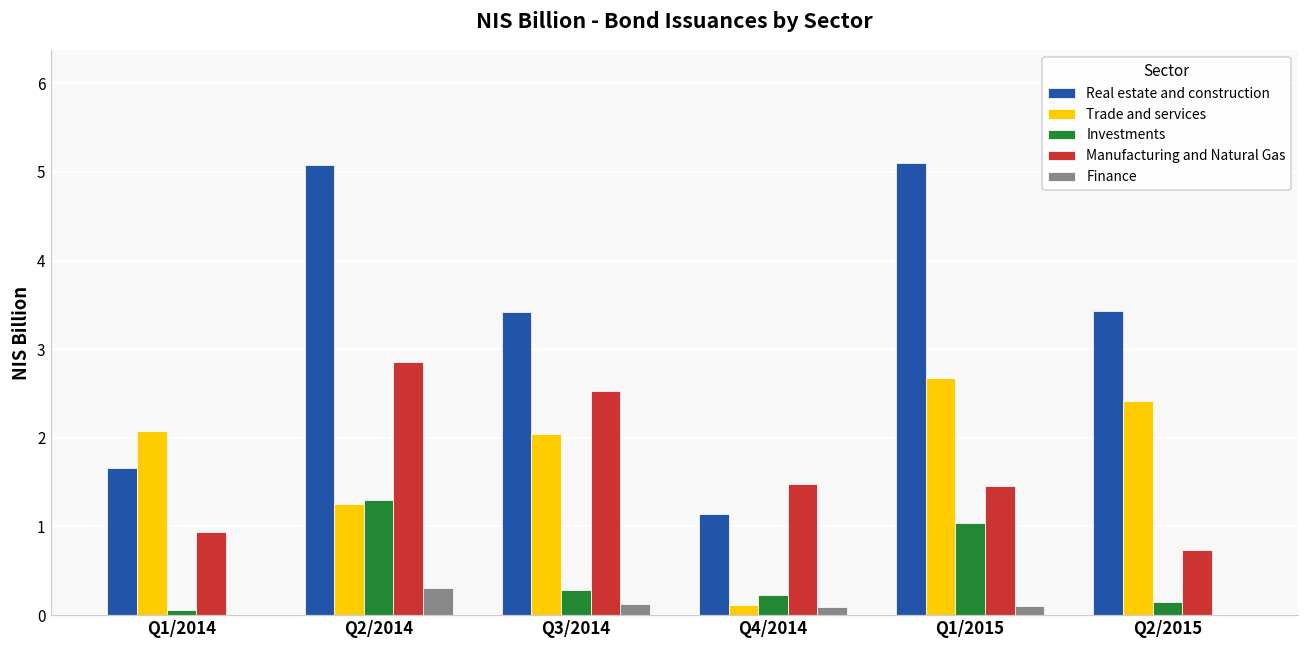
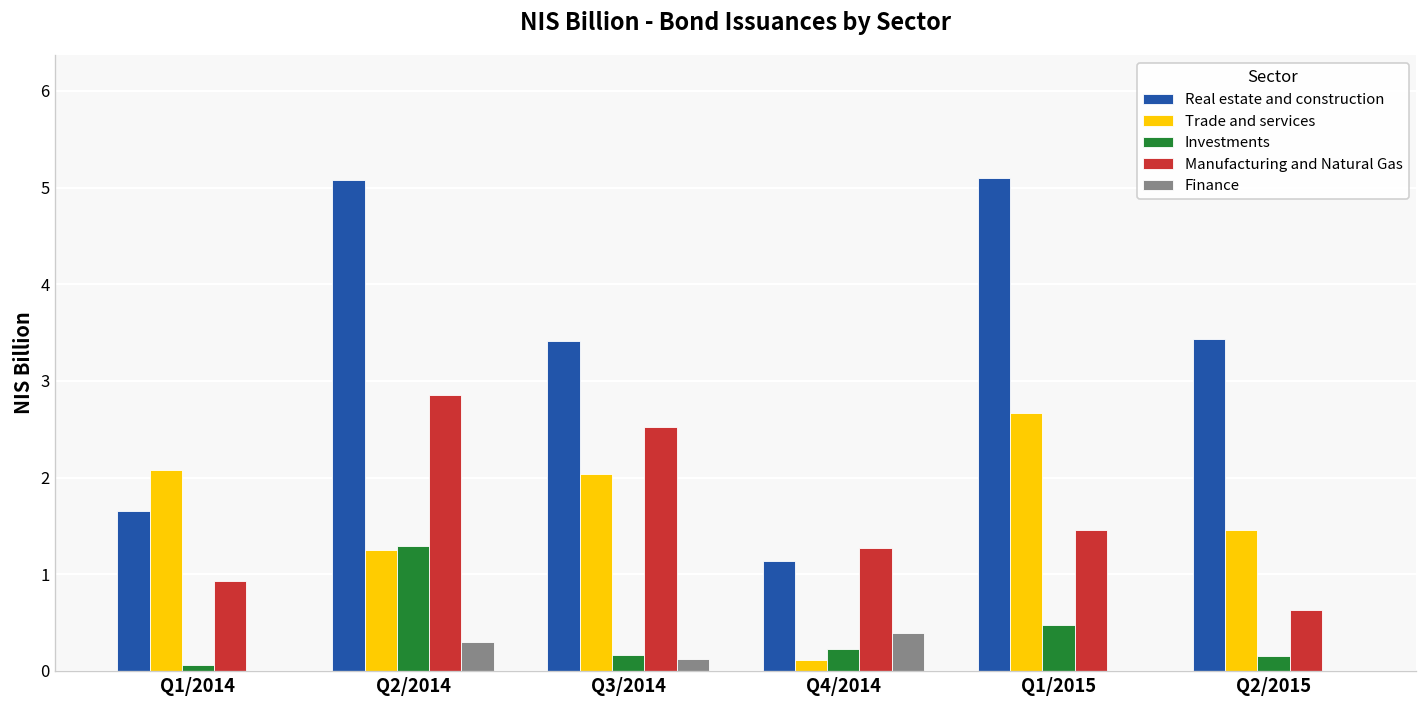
  {
    "Real estate and construction": {
      "Q1/2014": 1.7,
      "Q2/2014": 5.1,
      "Q3/2014": 3.4,
      "Q4/2014": 1.1,
      "Q1/2015": 5.1,
      "Q2/2015": 3.4
    },
    "Trade and services": {
      "Q1/2014": 2.1,
      "Q2/2014": 1.3,
      "Q3/2014": 2.0,
      "Q4/2014": 0.1,
      "Q1/2015": 2.7,
-     "Q2/2015": 2.4
+     "Q2/2015": 1.5
    },
    "Investments": {
      "Q1/2014": 0.1,
      "Q2/2014": 1.3,
-     "Q3/2014": 0.3,
+     "Q3/2014": 0.2,
      "Q4/2014": 0.2,
-     "Q1/2015": 1.0,
+     "Q1/2015": 0.5,
      "Q2/2015": 0.2
    },
    "Manufacturing and Natural Gas": {
      "Q1/2014": 0.9,
      "Q2/2014": 2.9,
      "Q3/2014": 2.5,
-     "Q4/2014": 1.5,
+     "Q4/2014": 1.3,
      "Q1/2015": 1.5,
-     "Q2/2015": 0.7
+     "Q2/2015": 0.6
    },
    "Finance": {
      "Q1/2014": 0.0,
      "Q2/2014": 0.3,
      "Q3/2014": 0.1,
-     "Q4/2014": 0.1,
-     "Q1/2015": 0.1,
+     "Q4/2014": 0.4,
+     "Q1/2015": 0.0,
      "Q2/2015": 0.0
    }
  }
